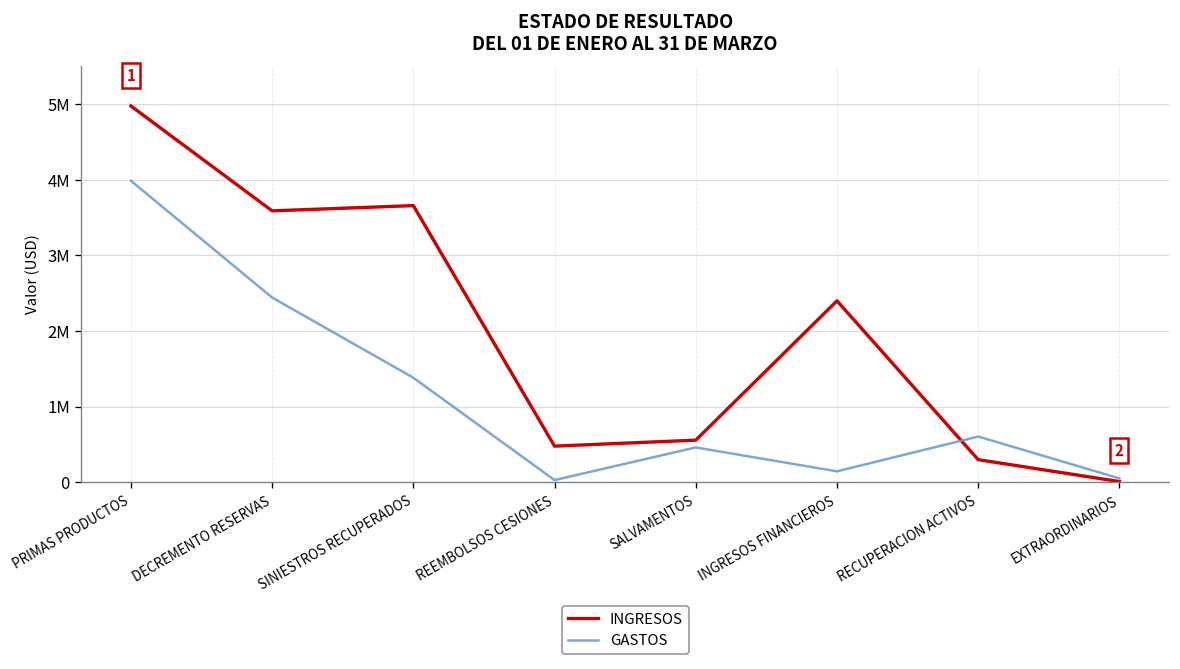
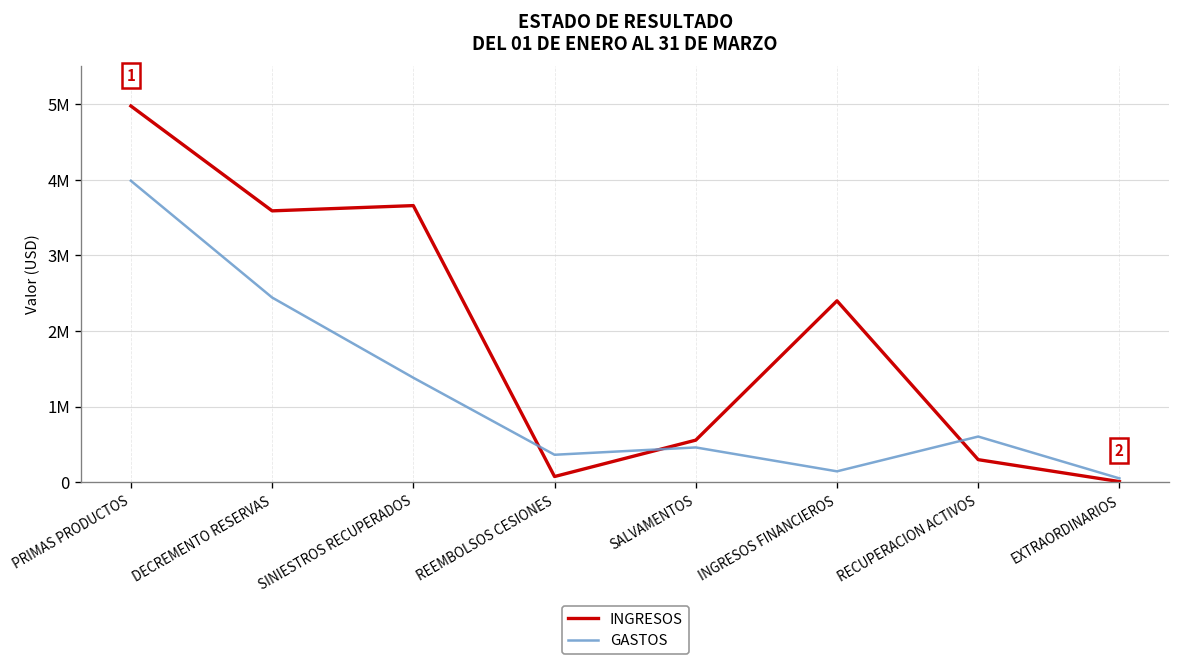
  {
    "INGRESOS": {
      "DECREMENTO RESERVAS": 3600000,
      "SINIESTROS RECUPERADOS": 3700000,
-     "REEMBOLSOS CESIONES": 500000,
+     "REEMBOLSOS CESIONES": 100000,
      "SALVAMENTOS": 600000,
      "INGRESOS FINANCIEROS": 2400000,
      "RECUPERACION ACTIVOS": 300000,
      "EXTRAORDINARIOS": 0
    },
    "GASTOS": {
      "PRIMAS PRODUCTOS": 4000000,
      "DECREMENTO RESERVAS": 2400000,
      "SINIESTROS RECUPERADOS": 1400000,
-     "REEMBOLSOS CESIONES": 0,
+     "REEMBOLSOS CESIONES": 400000,
      "SALVAMENTOS": 500000,
      "INGRESOS FINANCIEROS": 100000,
      "RECUPERACION ACTIVOS": 600000
    }
  }
